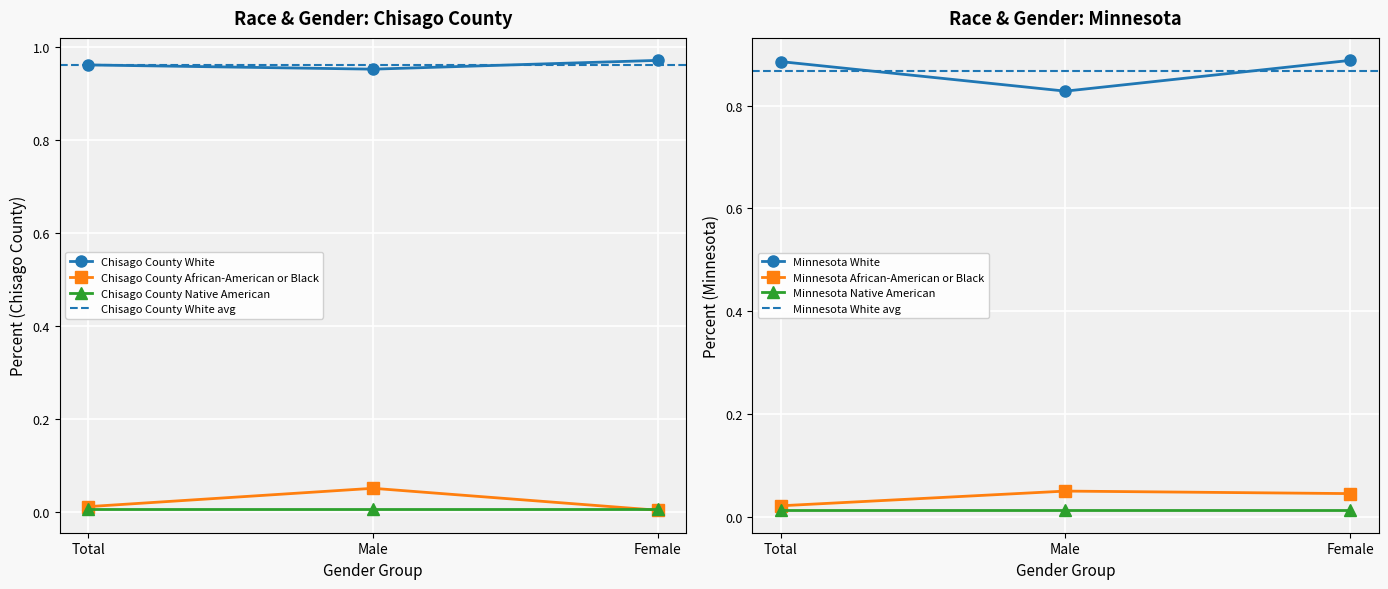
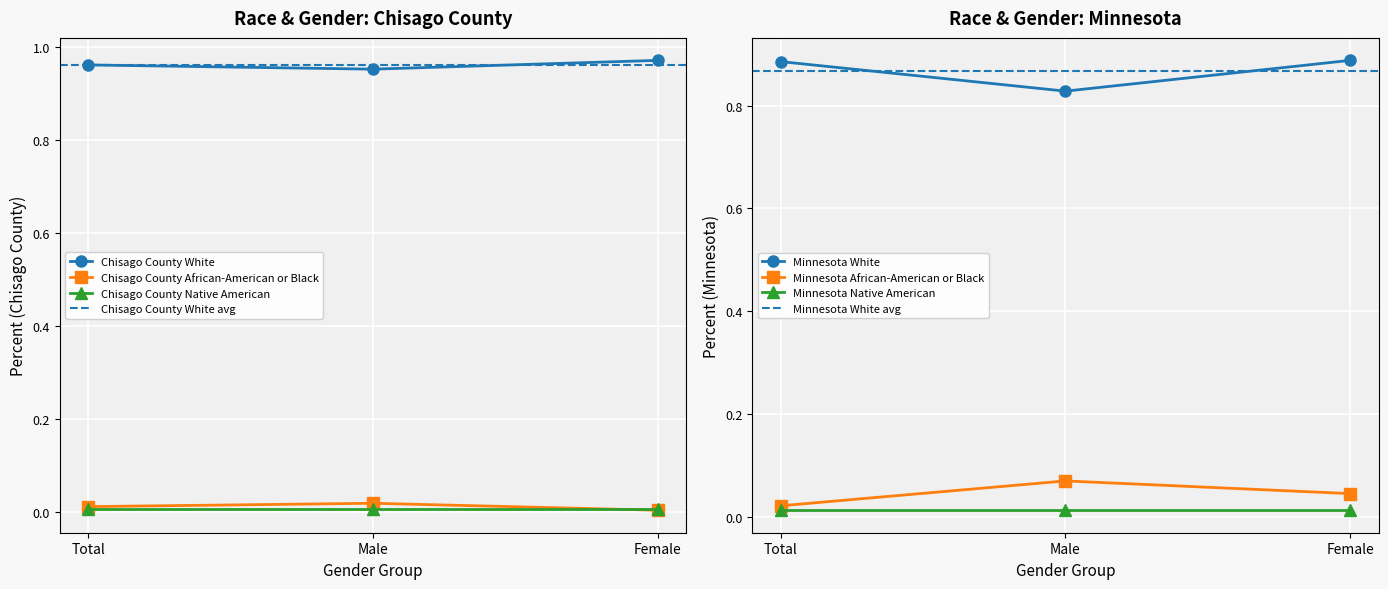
  {
    "Race & Gender: Chisago County": {
      "Chisago County White": {
        "Total": 0.96,
        "Male": 0.95,
        "Female": 0.97
      },
      "Chisago County African-American or Black": {
        "Total": 0.01,
-       "Male": 0.05
+       "Male": 0.02
      },
      "Chisago County Native American": {
        "Total": 0.01,
        "Male": 0.01
      }
    },
    "Race & Gender: Minnesota": {
      "Minnesota White": {
        "Total": 0.89,
        "Male": 0.83,
        "Female": 0.89
      },
      "Minnesota African-American or Black": {
        "Total": 0.02,
-       "Male": 0.05,
+       "Male": 0.07,
        "Female": 0.05
      },
      "Minnesota Native American": {
        "Total": 0.01,
        "Male": 0.01,
        "Female": 0.01
      }
    }
  }
